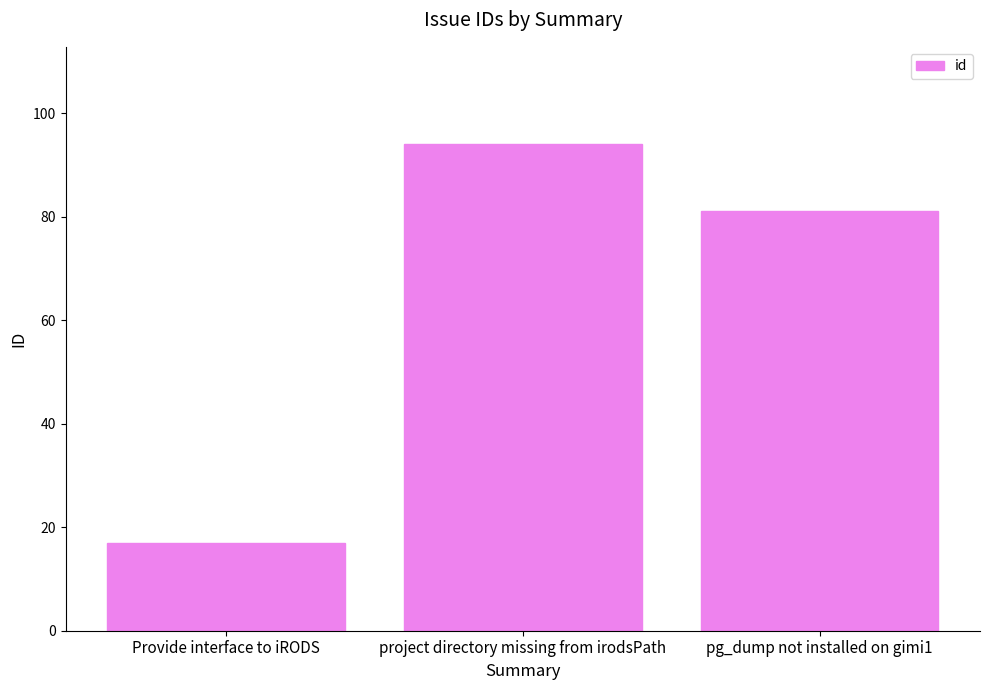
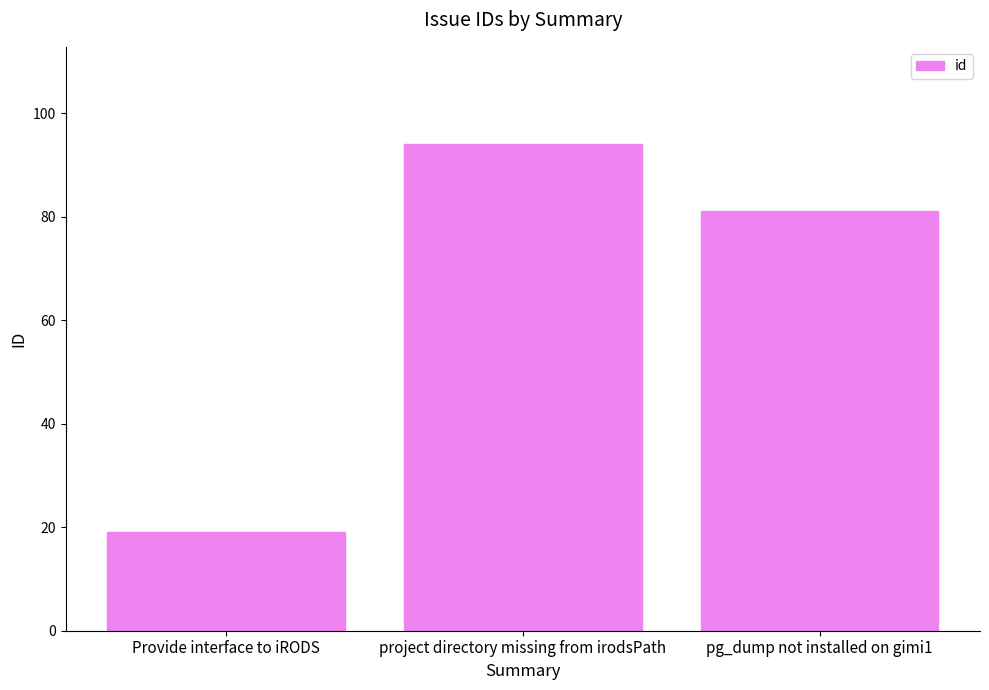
  {
-   "Provide interface to iRODS": 17,
+   "Provide interface to iRODS": 19,
    "project directory missing from irodsPath": 94,
    "pg_dump not installed on gimi1": 81
  }
